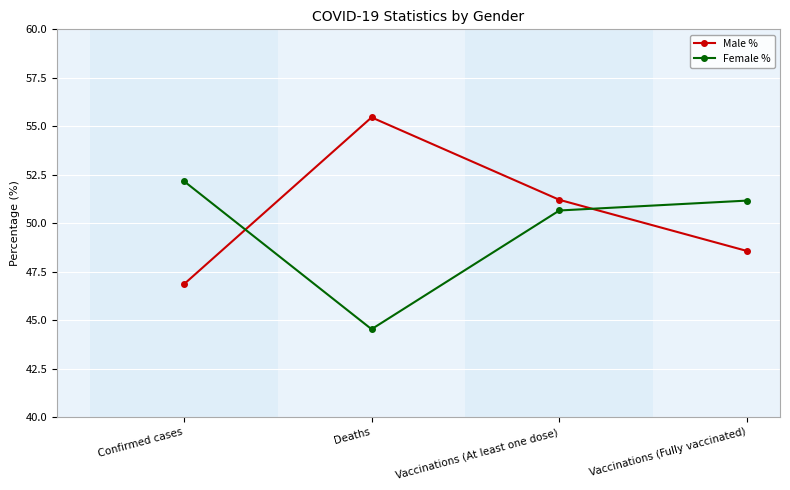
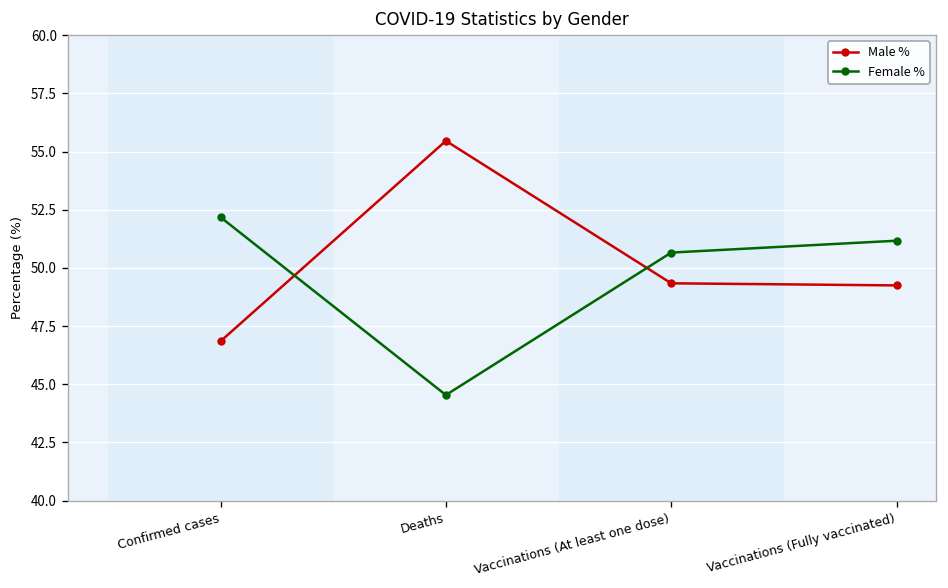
  {
    "Male %": {
      "Confirmed cases": 46.9,
      "Deaths": 55.5,
-     "Vaccinations (At least one dose)": 51.2,
-     "Vaccinations (Fully vaccinated)": 48.6
+     "Vaccinations (At least one dose)": 49.3,
+     "Vaccinations (Fully vaccinated)": 49.3
    },
    "Female %": {
      "Confirmed cases": 52.2,
      "Deaths": 44.5,
      "Vaccinations (At least one dose)": 50.7,
      "Vaccinations (Fully vaccinated)": 51.2
    }
  }
